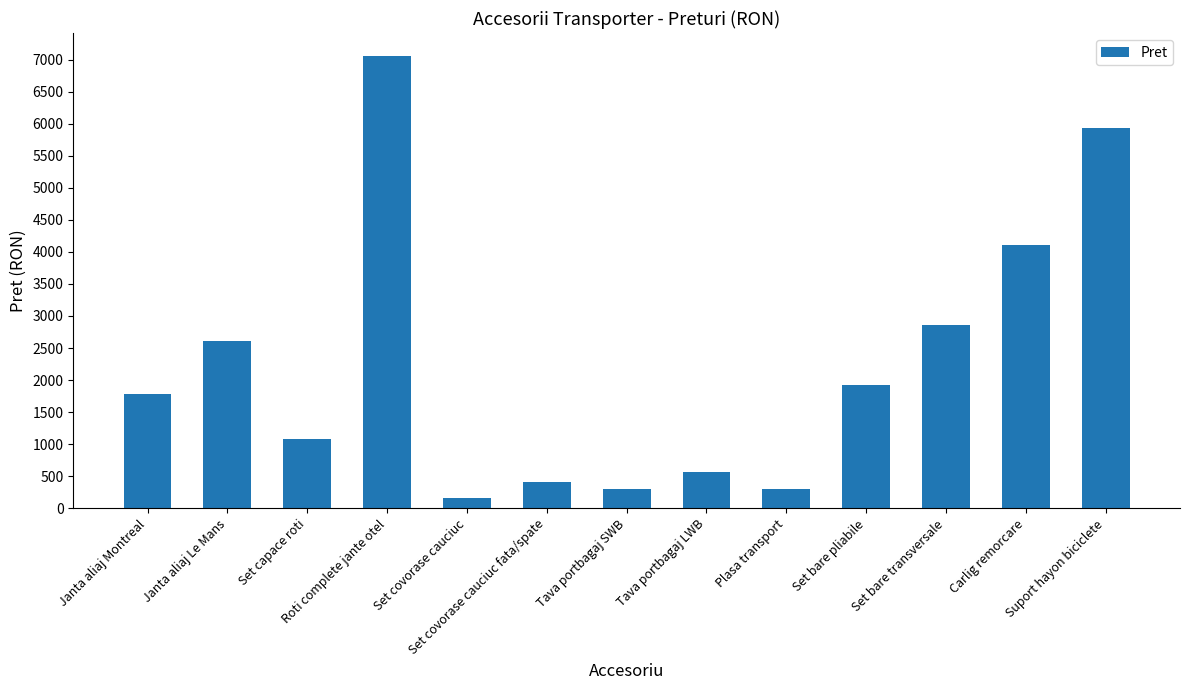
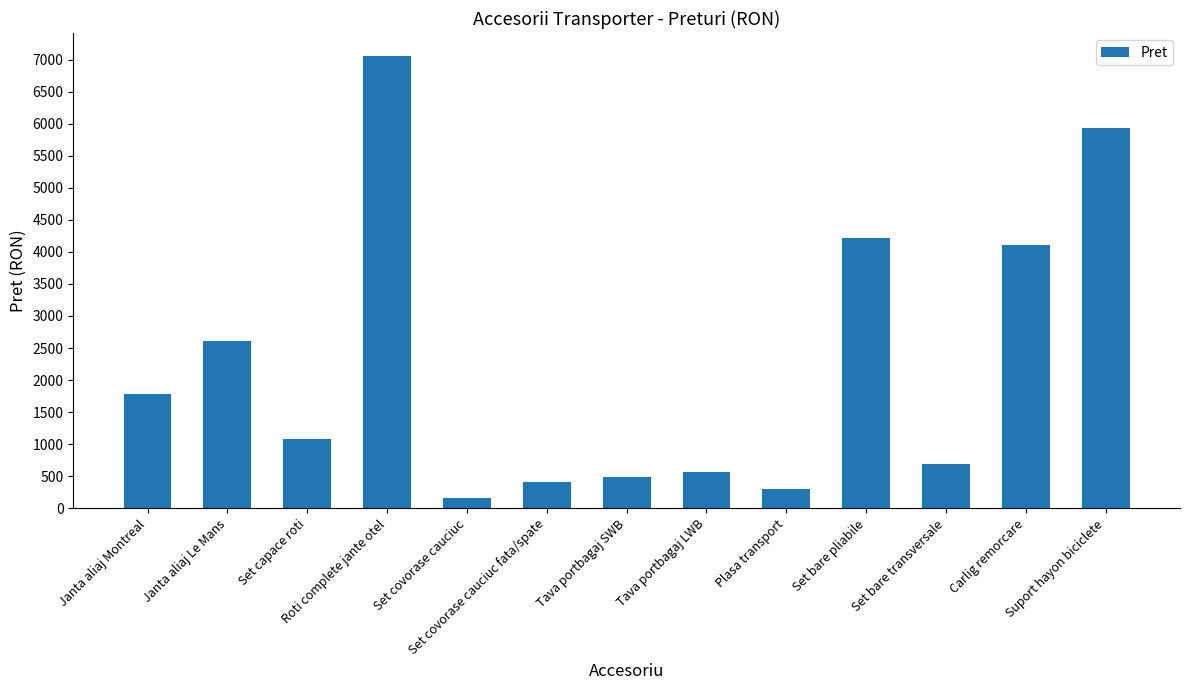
  {
    "Janta aliaj Montreal": 1800,
    "Janta aliaj Le Mans": 2600,
    "Set capace roti": 1100,
    "Roti complete jante otel": 7100,
    "Set covorase cauciuc": 200,
    "Set covorase cauciuc fata/spate": 400,
-   "Tava portbagaj SWB": 300,
+   "Tava portbagaj SWB": 500,
    "Tava portbagaj LWB": 600,
    "Plasa transport": 300,
-   "Set bare pliabile": 1900,
-   "Set bare transversale": 2900,
+   "Set bare pliabile": 4200,
+   "Set bare transversale": 700,
    "Carlig remorcare": 4100,
    "Suport hayon biciclete": 5900
  }
